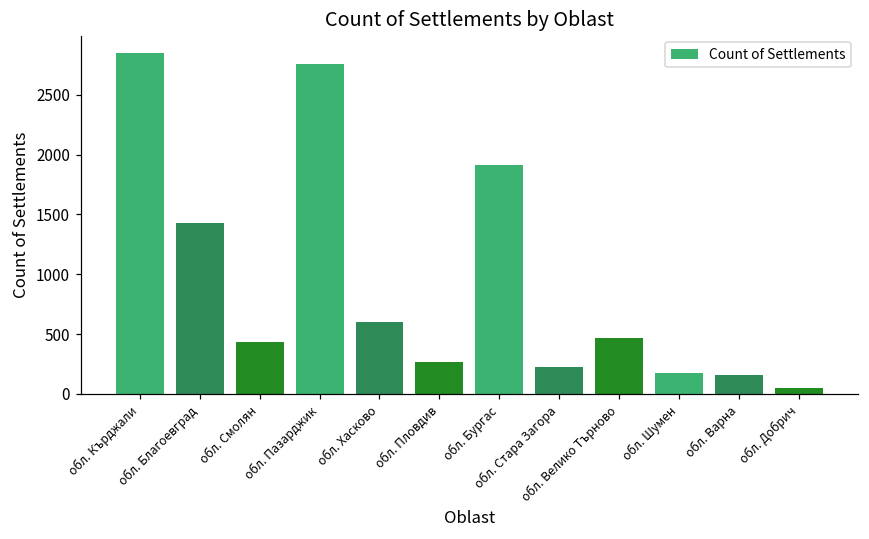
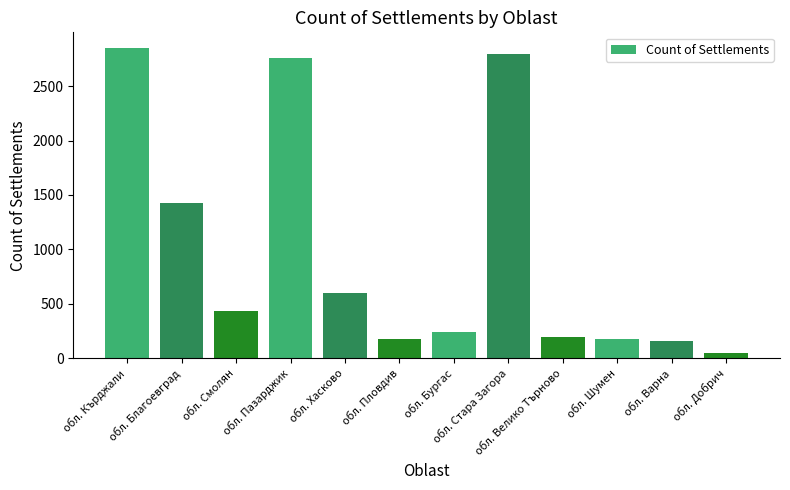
  {
    "обл. Кърджали": 2850,
    "обл. Благоевград": 1430,
    "обл. Смолян": 430,
    "обл. Пазарджик": 2760,
    "обл. Хасково": 600,
-   "обл. Пловдив": 270,
-   "обл. Бургас": 1920,
-   "обл. Стара Загора": 220,
-   "обл. Велико Търново": 470,
+   "обл. Пловдив": 170,
+   "обл. Бургас": 240,
+   "обл. Стара Загора": 2800,
+   "обл. Велико Търново": 200,
    "обл. Шумен": 180,
    "обл. Варна": 150,
    "обл. Добрич": 50
  }
